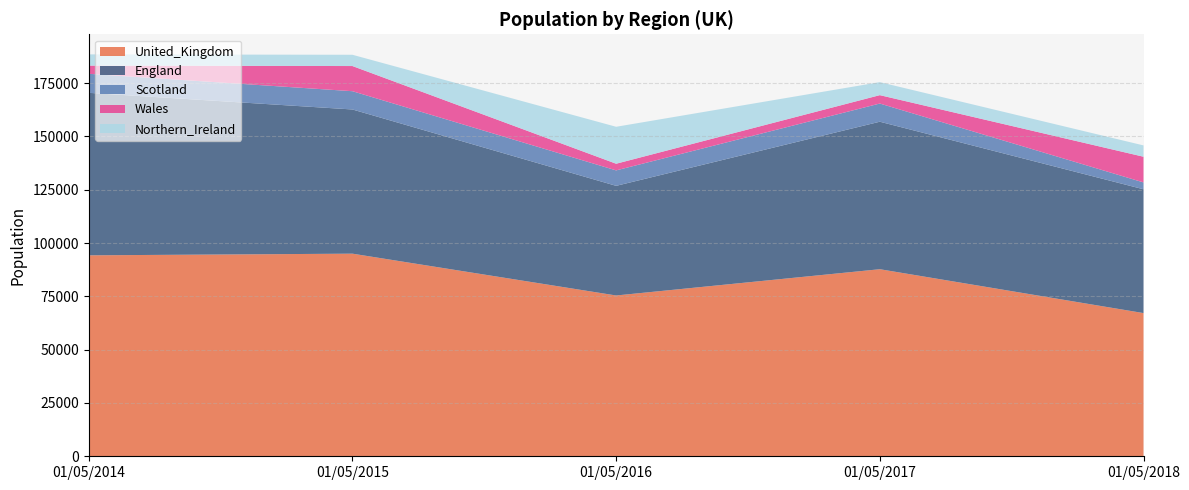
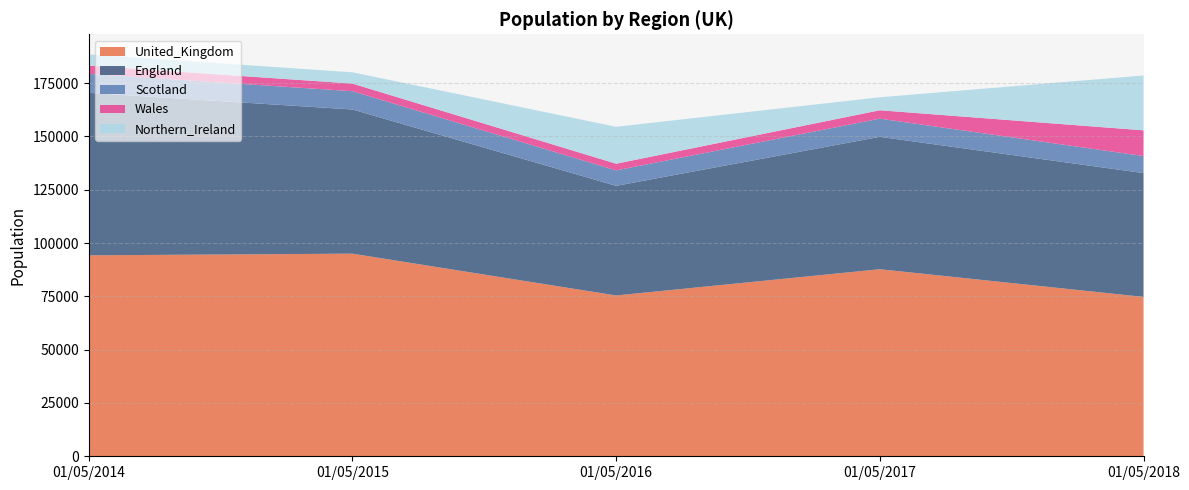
  {
    "United_Kingdom": {
      "01/05/2014": 94000,
      "01/05/2015": 95000,
      "01/05/2016": 75000,
      "01/05/2017": 88000,
-     "01/05/2018": 67000
+     "01/05/2018": 75000
    },
    "England": {
      "01/05/2014": 76000,
      "01/05/2015": 68000,
      "01/05/2016": 51000,
-     "01/05/2017": 69000,
+     "01/05/2017": 62000,
      "01/05/2018": 58000
    },
    "Scotland": {
      "01/05/2014": 9000,
      "01/05/2015": 9000,
      "01/05/2016": 7000,
      "01/05/2017": 9000,
-     "01/05/2018": 3000
+     "01/05/2018": 8000
    },
    "Wales": {
      "01/05/2014": 4000,
-     "01/05/2015": 12000,
+     "01/05/2015": 4000,
      "01/05/2016": 3000,
      "01/05/2017": 4000,
      "01/05/2018": 12000
    },
    "Northern_Ireland": {
      "01/05/2014": 5000,
      "01/05/2015": 5000,
      "01/05/2016": 17000,
      "01/05/2017": 6000,
-     "01/05/2018": 5000
+     "01/05/2018": 26000
    }
  }
